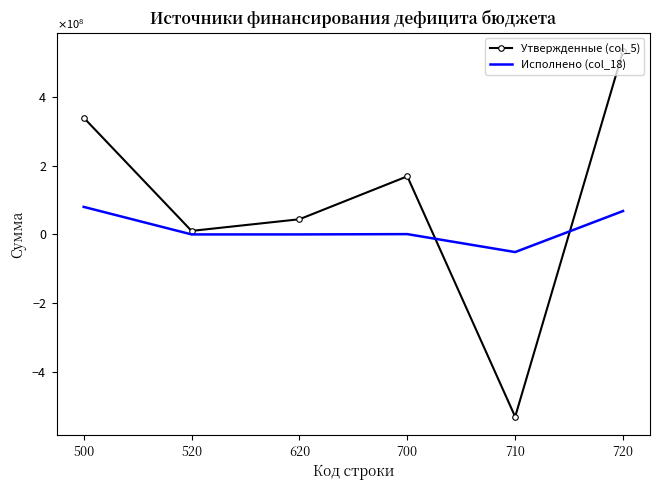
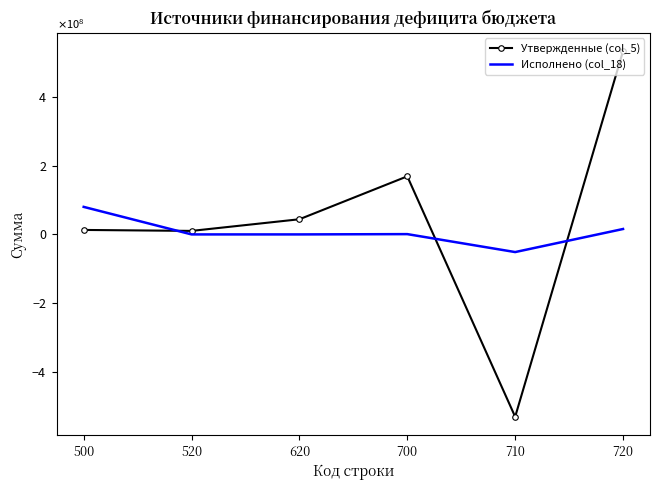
  {
    "Утвержденные (col_5)": {
-     "500": 340000000,
+     "500": 10000000,
      "520": 10000000,
      "620": 40000000,
      "700": 170000000,
      "710": -530000000
    },
    "Исполнено (col_18)": {
      "500": 80000000,
      "520": 0,
      "620": 0,
      "700": 0,
      "710": -50000000,
-     "720": 70000000
+     "720": 20000000
    }
  }
